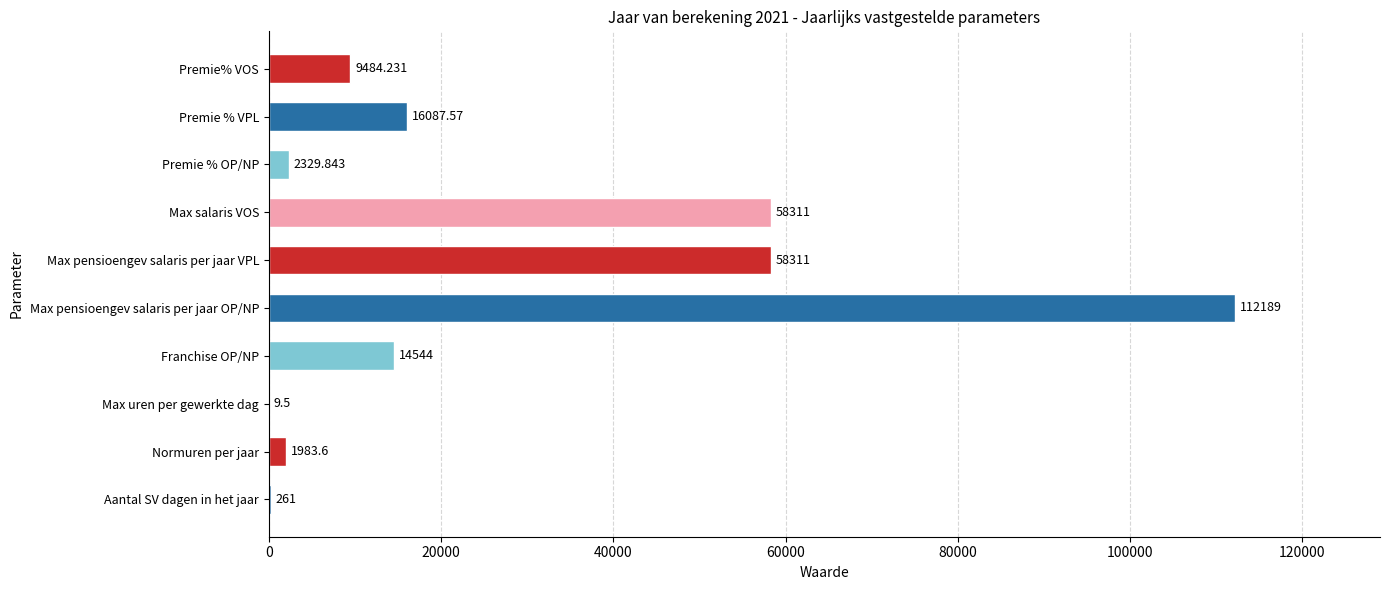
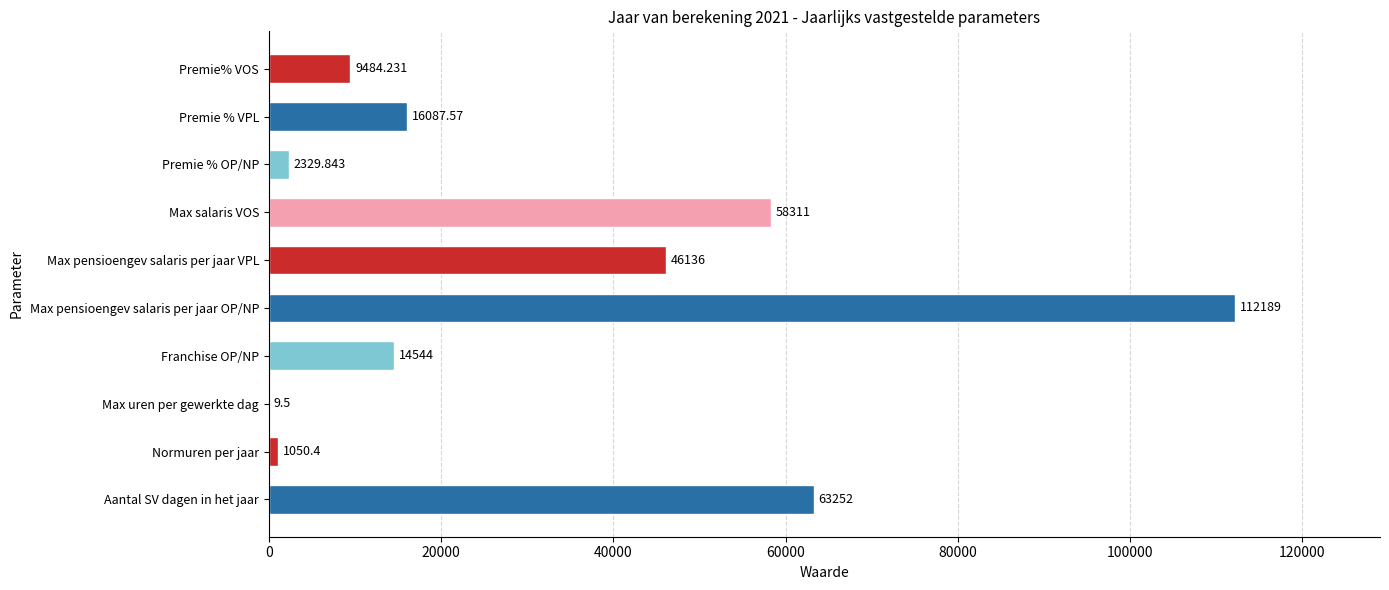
  {
    "Premie% VOS": 9484.231,
    "Premie % VPL": 16087.57,
    "Premie % OP/NP": 2329.843,
    "Max salaris VOS": 58311,
-   "Max pensioengev salaris per jaar VPL": 58311,
+   "Max pensioengev salaris per jaar VPL": 46136,
    "Max pensioengev salaris per jaar OP/NP": 112189,
    "Franchise OP/NP": 14544,
    "Max uren per gewerkte dag": 9.5,
-   "Normuren per jaar": 1983.6,
-   "Aantal SV dagen in het jaar": 261
+   "Normuren per jaar": 1050.4,
+   "Aantal SV dagen in het jaar": 63252
  }
